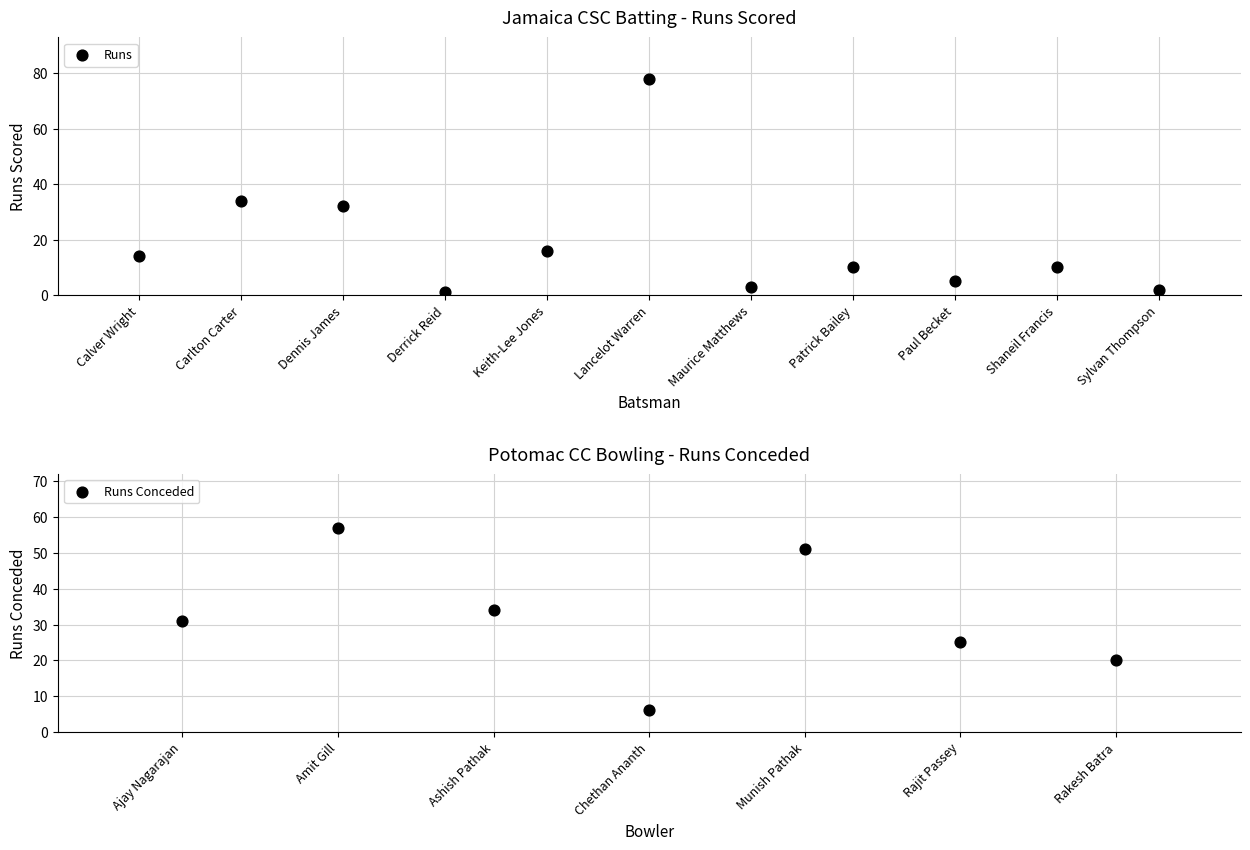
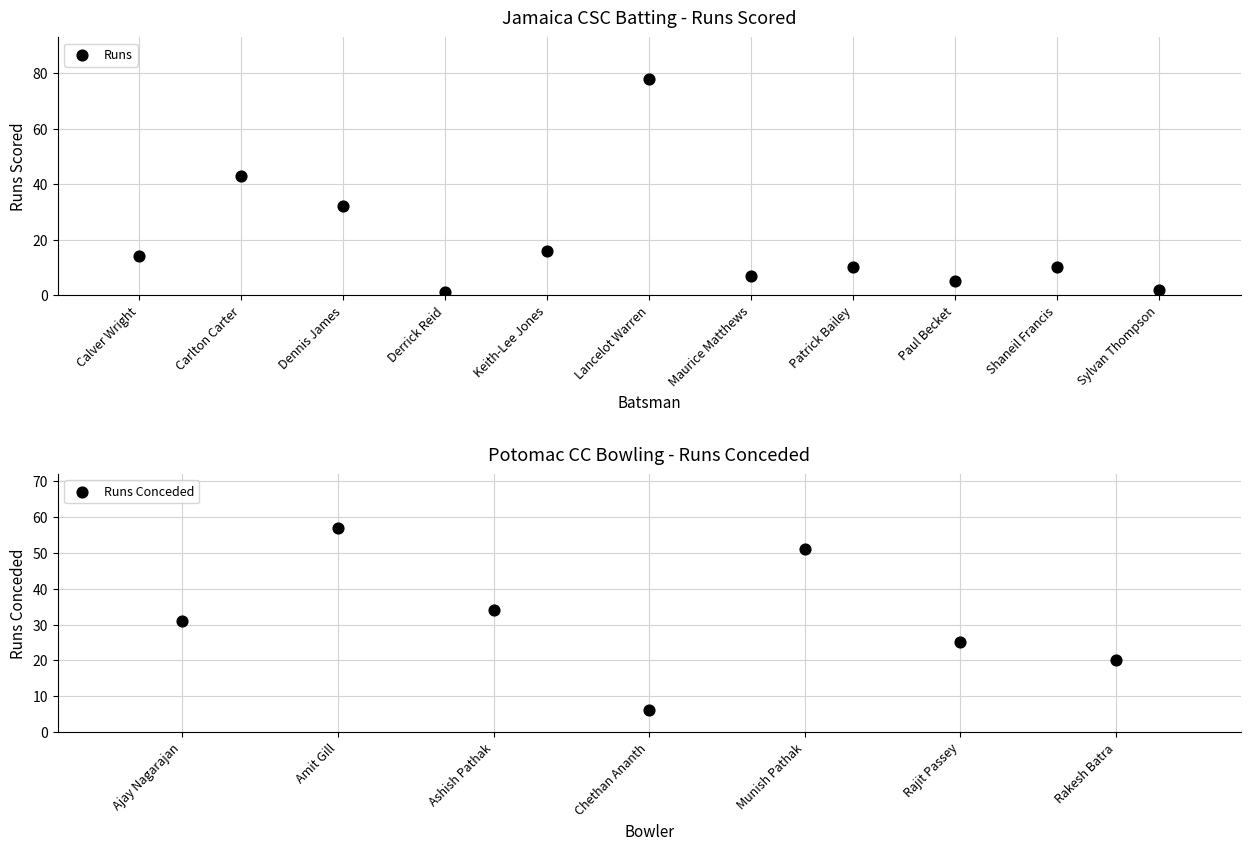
  {
    "Jamaica CSC Batting - Runs Scored": {
-     "Carlton Carter": 34,
-     "Maurice Matthews": 3
+     "Carlton Carter": 43,
+     "Maurice Matthews": 7
    }
  }
